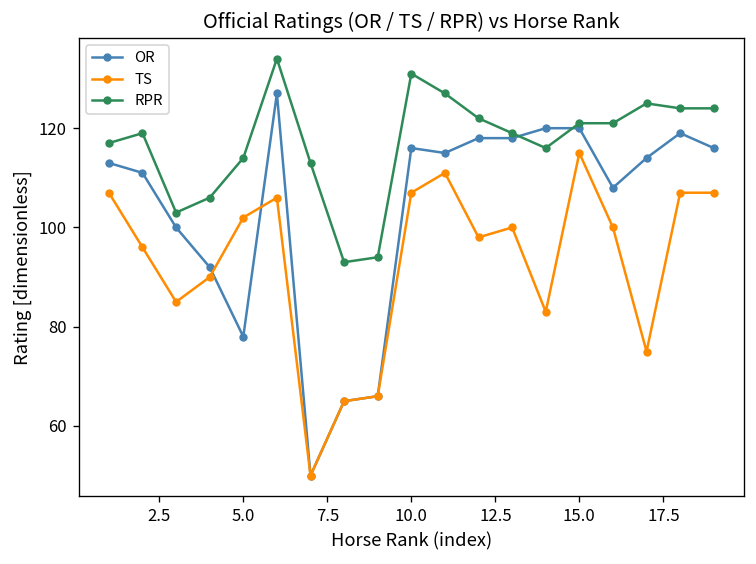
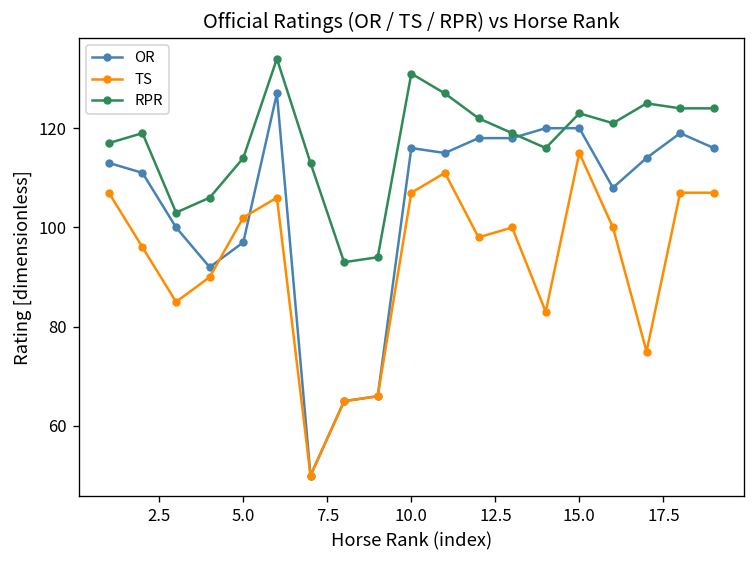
  {
    "OR": {
-     "5.0": 78,
+     "5.0": 97,
      "10.0": 116,
      "15.0": 120
    },
    "TS": {
      "5.0": 102,
      "10.0": 107,
      "15.0": 115
    },
    "RPR": {
      "5.0": 114,
      "10.0": 131,
-     "15.0": 121
+     "15.0": 123
    }
  }
